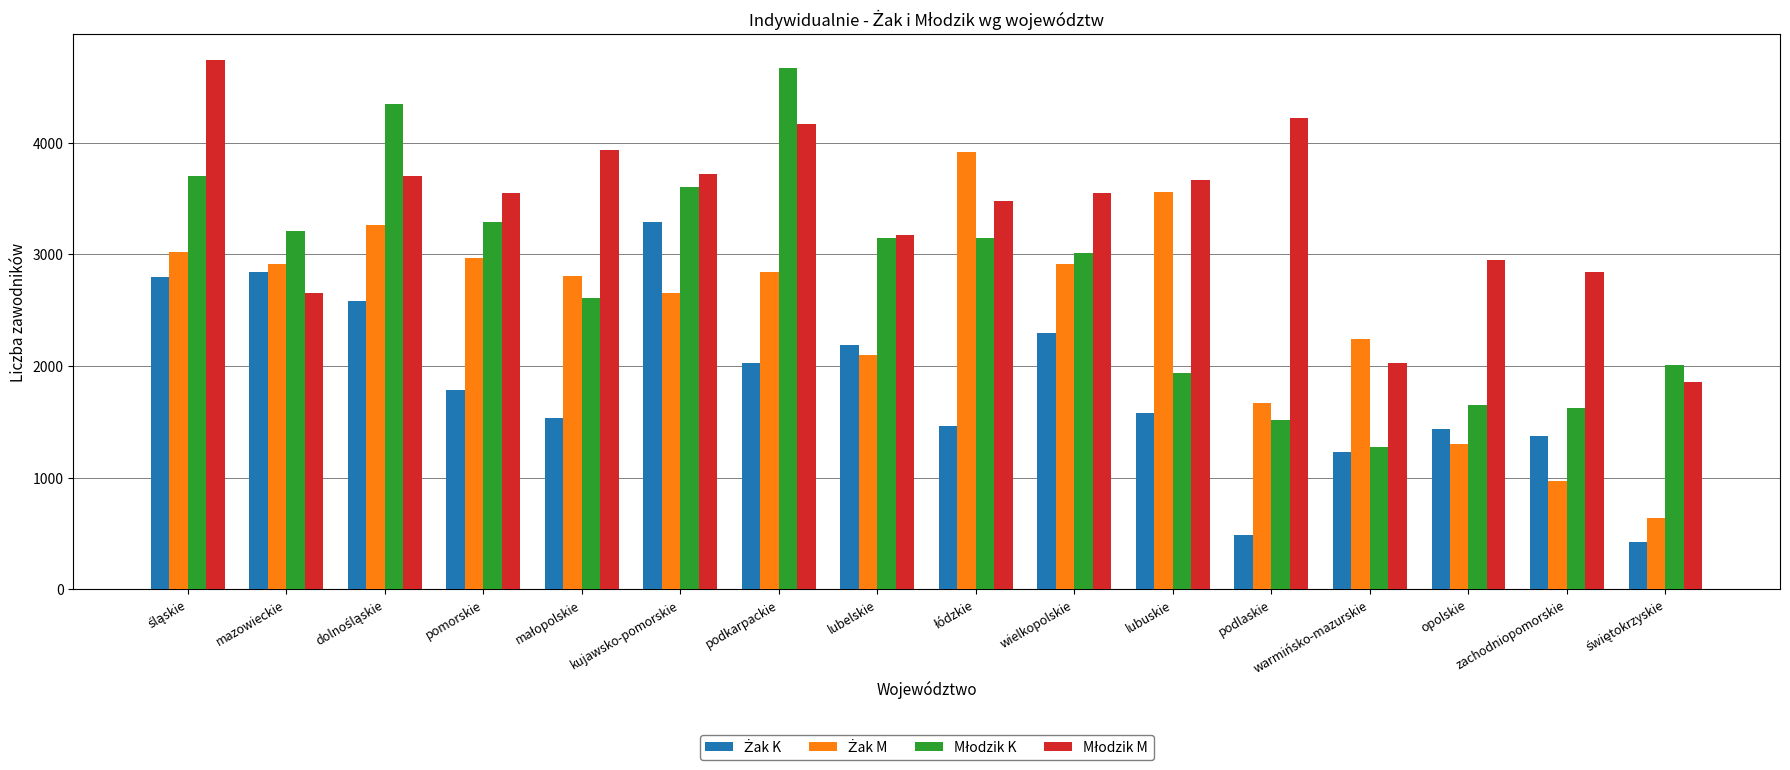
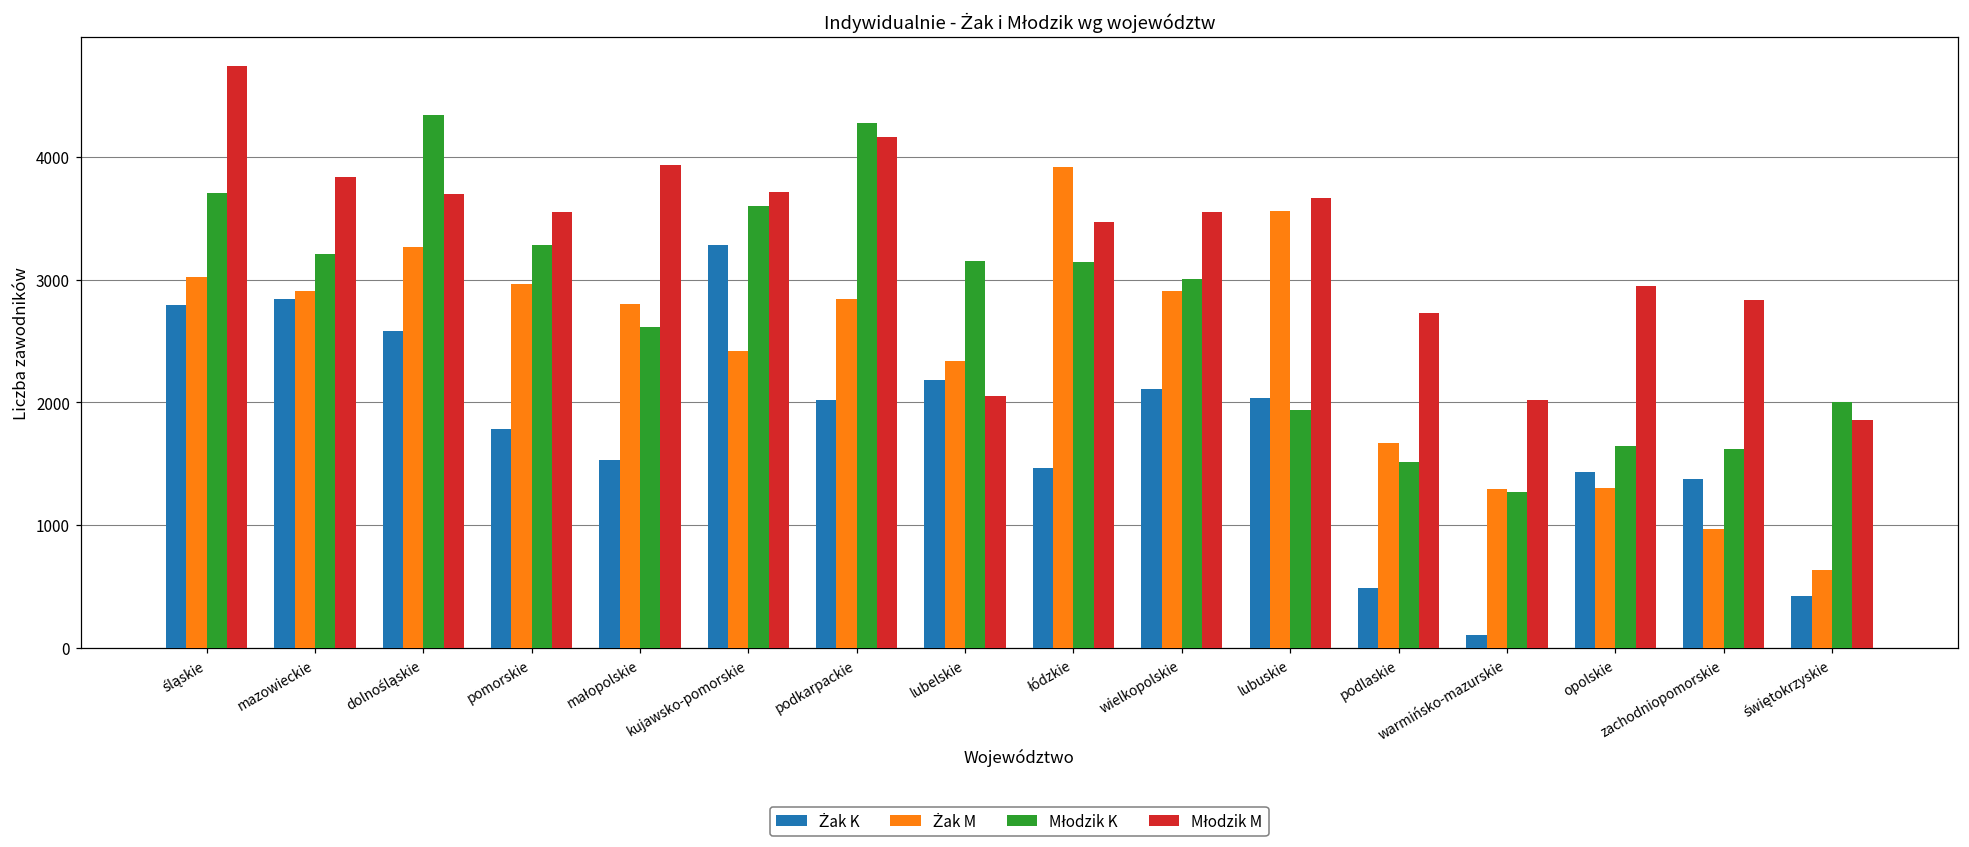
  {
    "Żak K": {
      "śląskie": 2800,
      "mazowieckie": 2840,
      "dolnośląskie": 2580,
      "pomorskie": 1790,
      "małopolskie": 1540,
      "kujawsko-pomorskie": 3290,
      "podkarpackie": 2020,
      "lubelskie": 2190,
      "łódzkie": 1470,
-     "wielkopolskie": 2300,
-     "lubuskie": 1580,
+     "wielkopolskie": 2110,
+     "lubuskie": 2040,
      "podlaskie": 490,
-     "warmińsko-mazurskie": 1230,
+     "warmińsko-mazurskie": 110,
      "opolskie": 1440,
      "zachodniopomorskie": 1380,
      "świętokrzyskie": 430
    },
    "Żak M": {
      "śląskie": 3020,
      "mazowieckie": 2910,
      "dolnośląskie": 3270,
      "pomorskie": 2970,
      "małopolskie": 2800,
-     "kujawsko-pomorskie": 2650,
+     "kujawsko-pomorskie": 2420,
      "podkarpackie": 2840,
-     "lubelskie": 2100,
+     "lubelskie": 2340,
      "łódzkie": 3920,
      "wielkopolskie": 2910,
      "lubuskie": 3560,
      "podlaskie": 1670,
-     "warmińsko-mazurskie": 2240,
+     "warmińsko-mazurskie": 1300,
      "opolskie": 1300,
      "zachodniopomorskie": 970,
      "świętokrzyskie": 640
    },
    "Młodzik K": {
      "śląskie": 3700,
      "mazowieckie": 3210,
      "dolnośląskie": 4340,
      "pomorskie": 3280,
      "małopolskie": 2610,
      "kujawsko-pomorskie": 3600,
-     "podkarpackie": 4670,
+     "podkarpackie": 4270,
      "lubelskie": 3150,
      "łódzkie": 3150,
      "wielkopolskie": 3010,
      "lubuskie": 1940,
      "podlaskie": 1520,
      "warmińsko-mazurskie": 1270,
      "opolskie": 1650,
      "zachodniopomorskie": 1630,
      "świętokrzyskie": 2010
    },
    "Młodzik M": {
      "śląskie": 4740,
-     "mazowieckie": 2660,
+     "mazowieckie": 3840,
      "dolnośląskie": 3700,
      "pomorskie": 3550,
      "małopolskie": 3930,
      "kujawsko-pomorskie": 3720,
      "podkarpackie": 4160,
-     "lubelskie": 3170,
+     "lubelskie": 2060,
      "łódzkie": 3470,
      "wielkopolskie": 3550,
      "lubuskie": 3670,
-     "podlaskie": 4220,
+     "podlaskie": 2730,
      "warmińsko-mazurskie": 2020,
      "opolskie": 2950,
      "zachodniopomorskie": 2840,
      "świętokrzyskie": 1860
    }
  }
